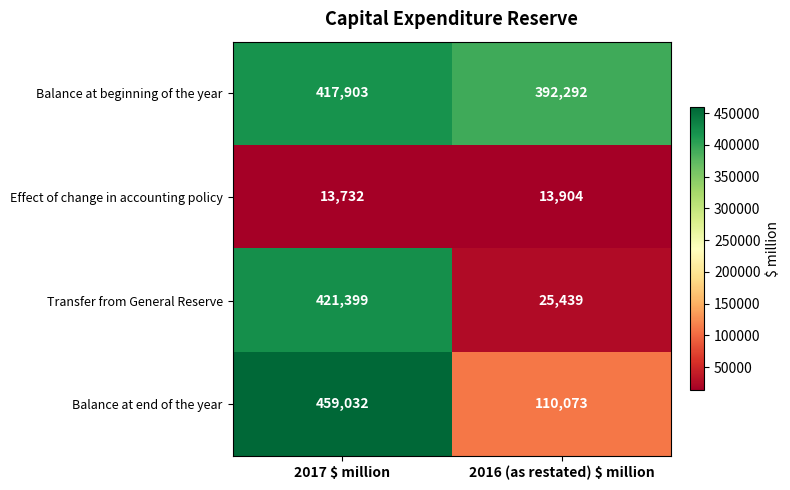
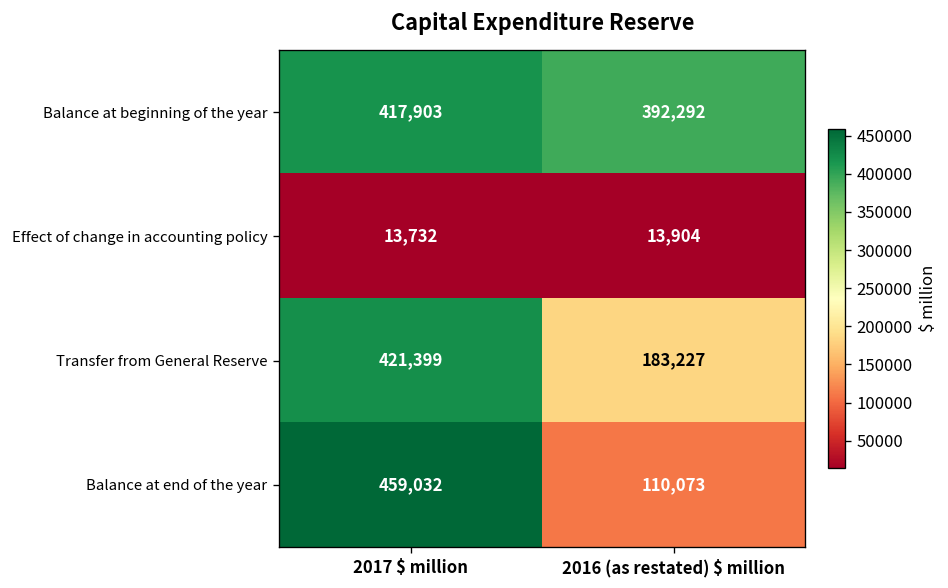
  {
    "Balance at beginning of the year": {
      "2017 $ million": "417,903",
      "2016 (as restated) $ million": "392,292"
    },
    "Effect of change in accounting policy": {
      "2017 $ million": "13,732",
      "2016 (as restated) $ million": "13,904"
    },
    "Transfer from General Reserve": {
      "2017 $ million": "421,399",
-     "2016 (as restated) $ million": "25,439"
+     "2016 (as restated) $ million": "183,227"
    },
    "Balance at end of the year": {
      "2017 $ million": "459,032",
      "2016 (as restated) $ million": "110,073"
    }
  }
